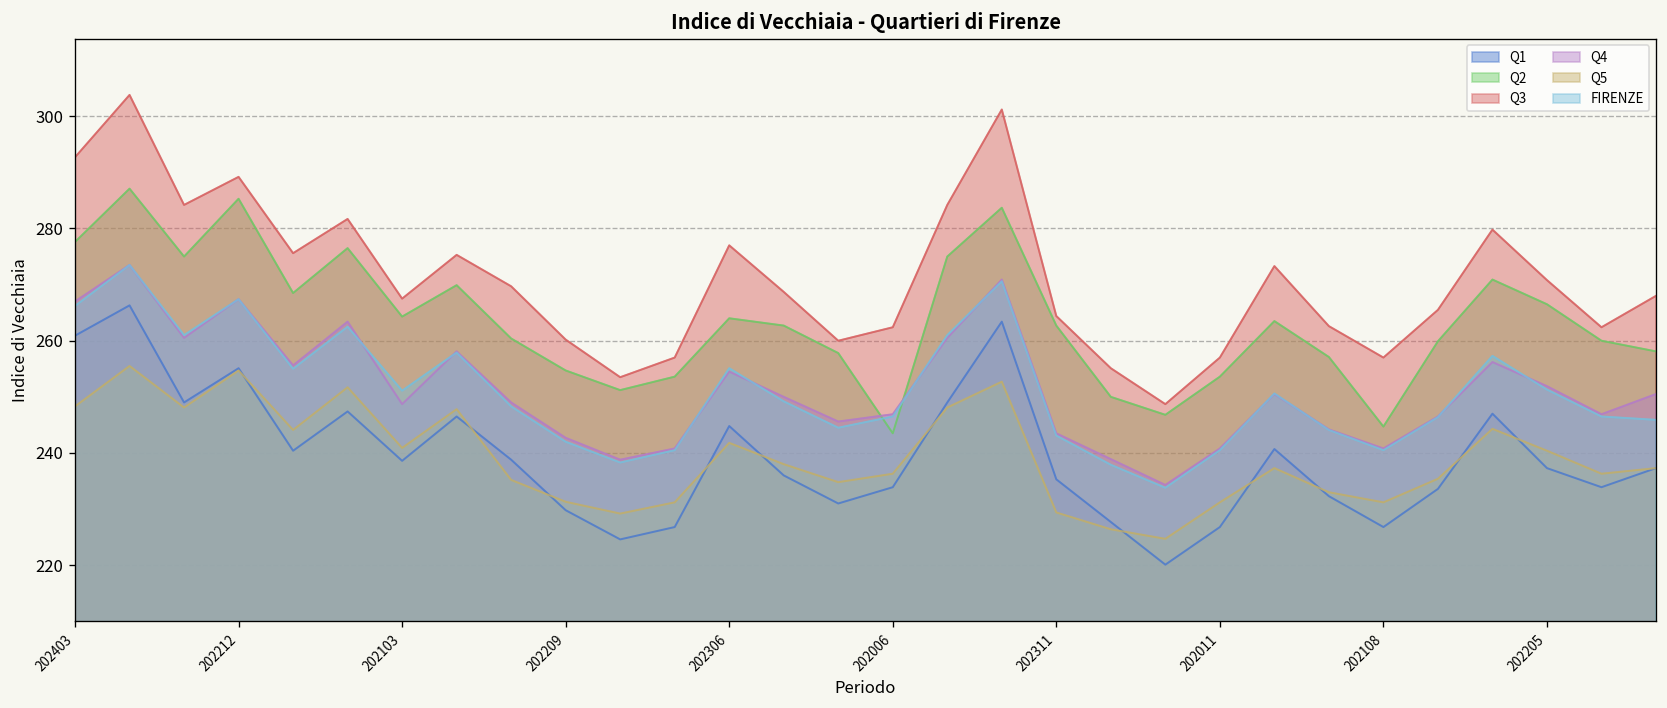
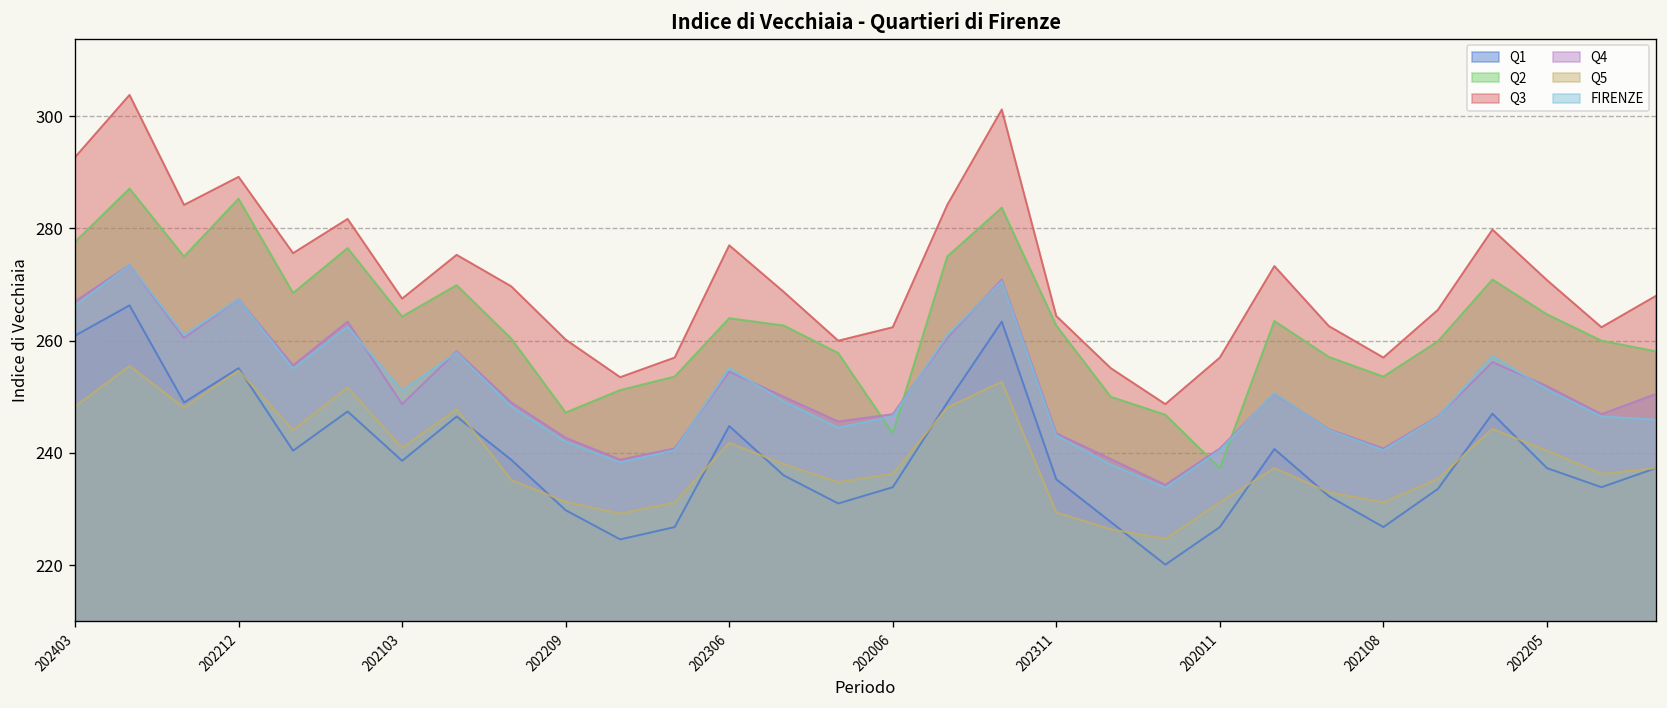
  {
    "Q2": {
      "202403": 278,
      "202212": 285,
      "202103": 264,
-     "202209": 255,
+     "202209": 247,
      "202306": 264,
      "202006": 244,
      "202311": 263,
-     "202011": 254,
-     "202108": 245,
-     "202205": 267
+     "202011": 237,
+     "202108": 254,
+     "202205": 265
    },
    "Q4": {
      "202403": 267,
      "202103": 249,
      "202209": 243,
      "202306": 255,
      "202205": 252
    }
  }
